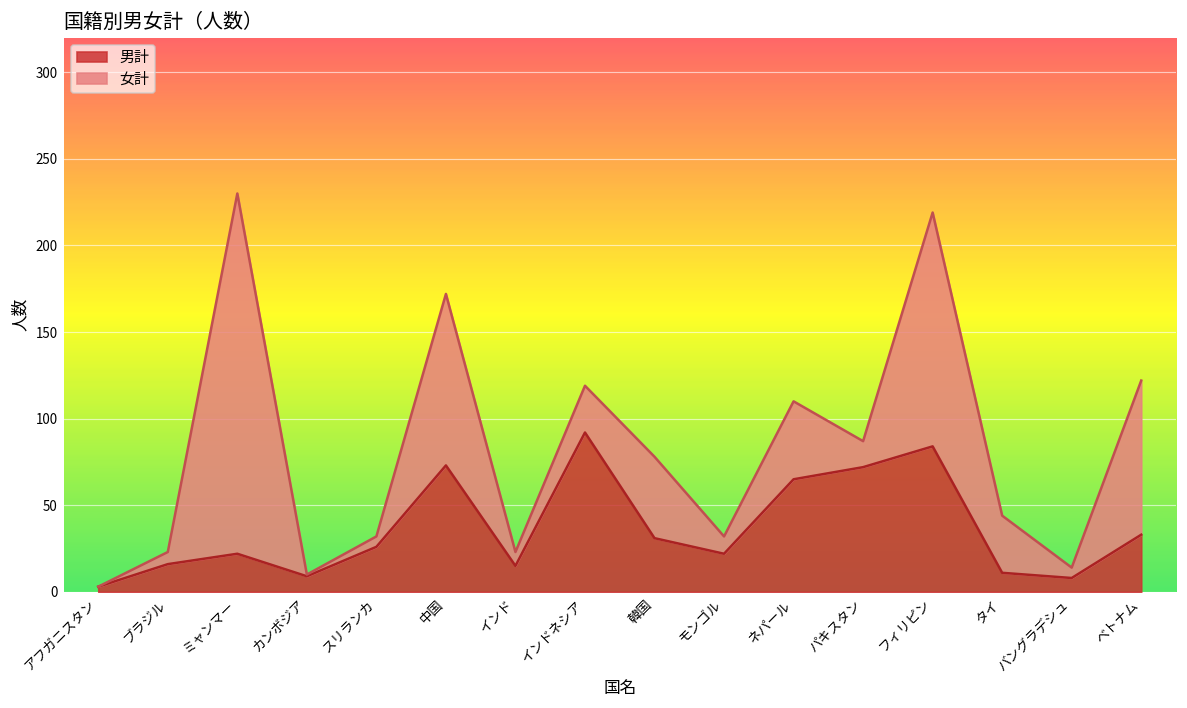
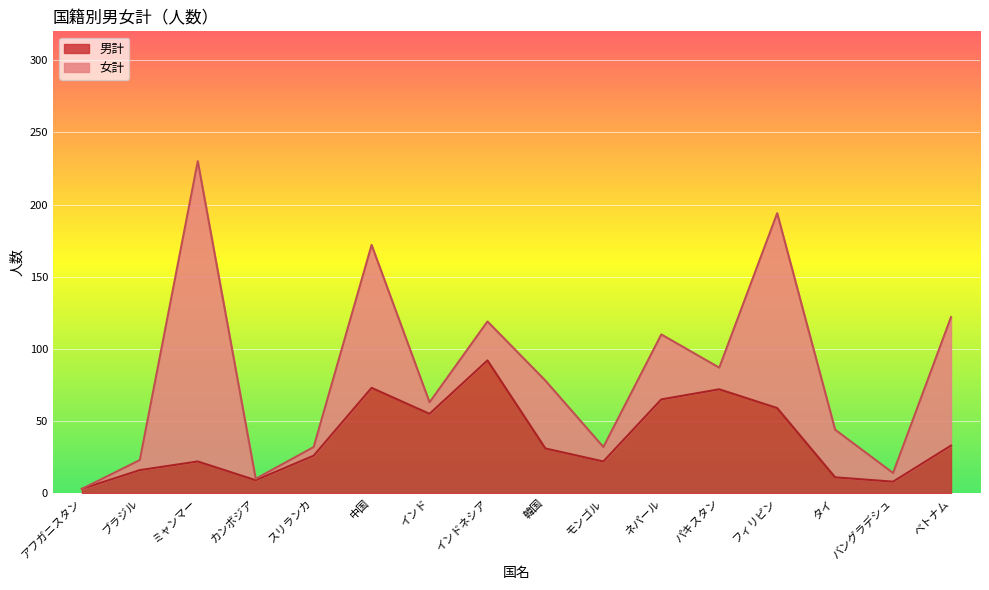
  {
    "男計": {
      "ブラジル": 16,
      "ミャンマー": 22,
      "スリランカ": 26,
      "中国": 73,
-     "インド": 15,
+     "インド": 55,
      "インドネシア": 92,
      "韓国": 31,
      "モンゴル": 22,
      "ネパール": 65,
      "パキスタン": 72,
-     "フィリピン": 84,
+     "フィリピン": 59,
      "タイ": 11,
      "バングラデシュ": 8,
      "ベトナム": 33
    },
    "女計": {
      "ブラジル": 7,
      "ミャンマー": 208,
      "スリランカ": 6,
      "中国": 99,
      "インド": 8,
      "インドネシア": 27,
      "韓国": 47,
      "モンゴル": 10,
      "ネパール": 45,
      "パキスタン": 15,
      "フィリピン": 135,
      "タイ": 33,
      "バングラデシュ": 6,
      "ベトナム": 89
    }
  }
